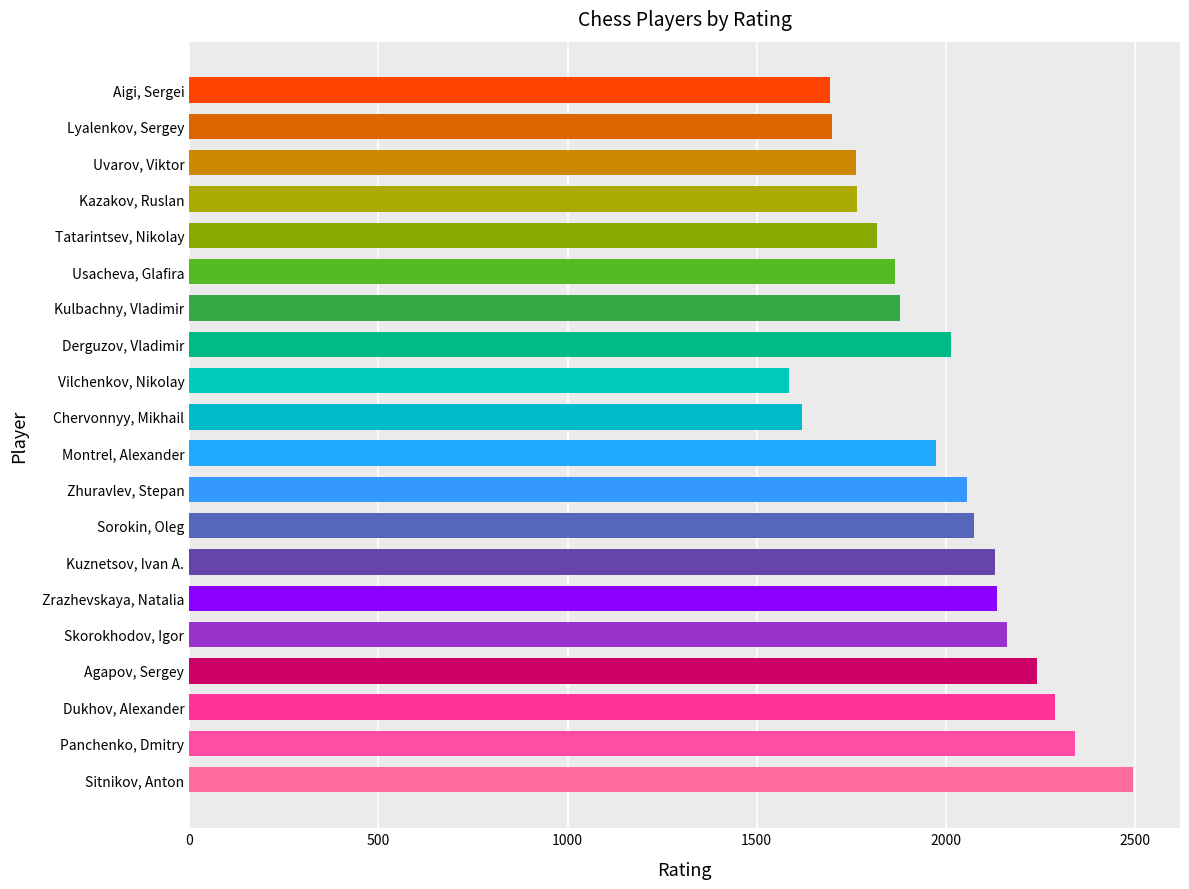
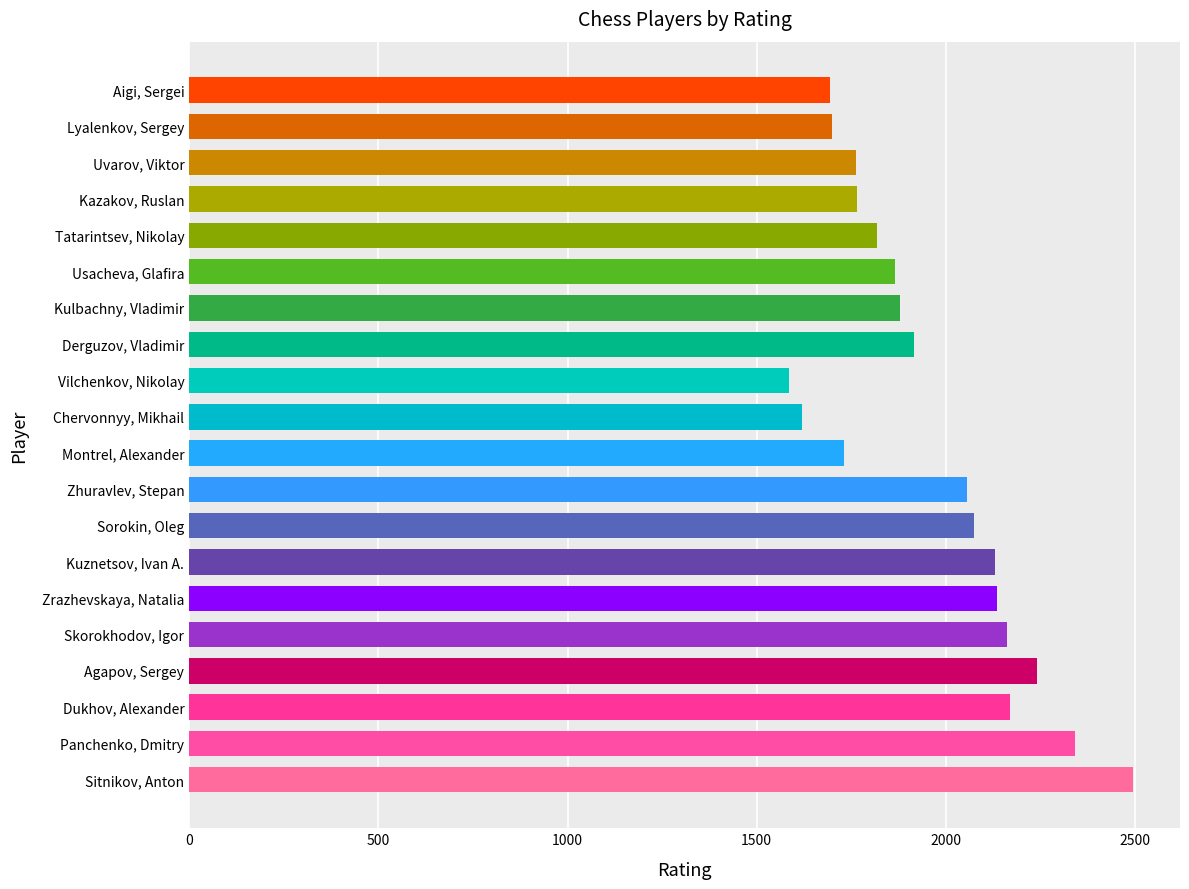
  {
    "Aigi, Sergei": 1690,
    "Lyalenkov, Sergey": 1700,
    "Uvarov, Viktor": 1760,
    "Kazakov, Ruslan": 1770,
    "Tatarintsev, Nikolay": 1820,
    "Usacheva, Glafira": 1870,
    "Kulbachny, Vladimir": 1880,
-   "Derguzov, Vladimir": 2010,
+   "Derguzov, Vladimir": 1920,
    "Vilchenkov, Nikolay": 1590,
    "Chervonnyy, Mikhail": 1620,
-   "Montrel, Alexander": 1970,
+   "Montrel, Alexander": 1730,
    "Zhuravlev, Stepan": 2060,
    "Sorokin, Oleg": 2070,
    "Kuznetsov, Ivan A.": 2130,
    "Zrazhevskaya, Natalia": 2130,
    "Skorokhodov, Igor": 2160,
    "Agapov, Sergey": 2240,
-   "Dukhov, Alexander": 2290,
+   "Dukhov, Alexander": 2170,
    "Panchenko, Dmitry": 2340,
    "Sitnikov, Anton": 2490
  }
